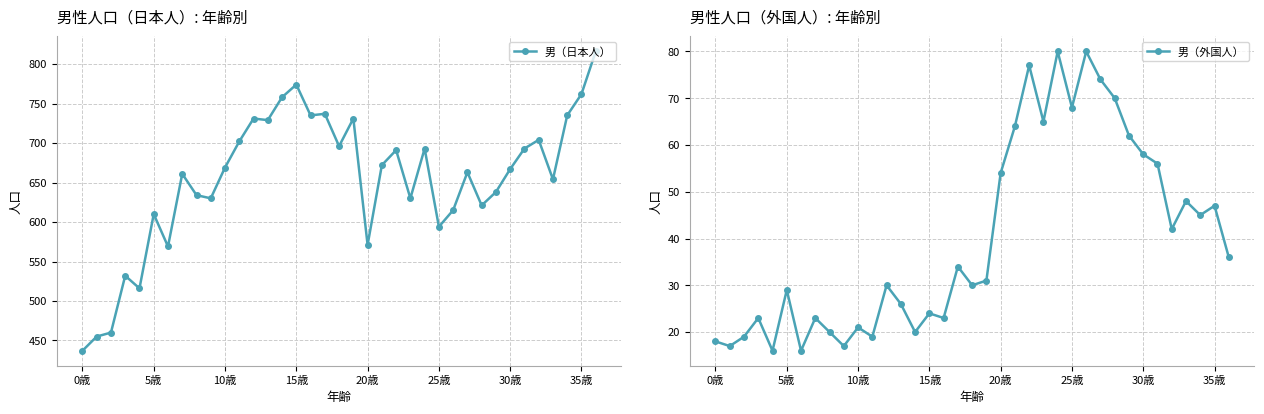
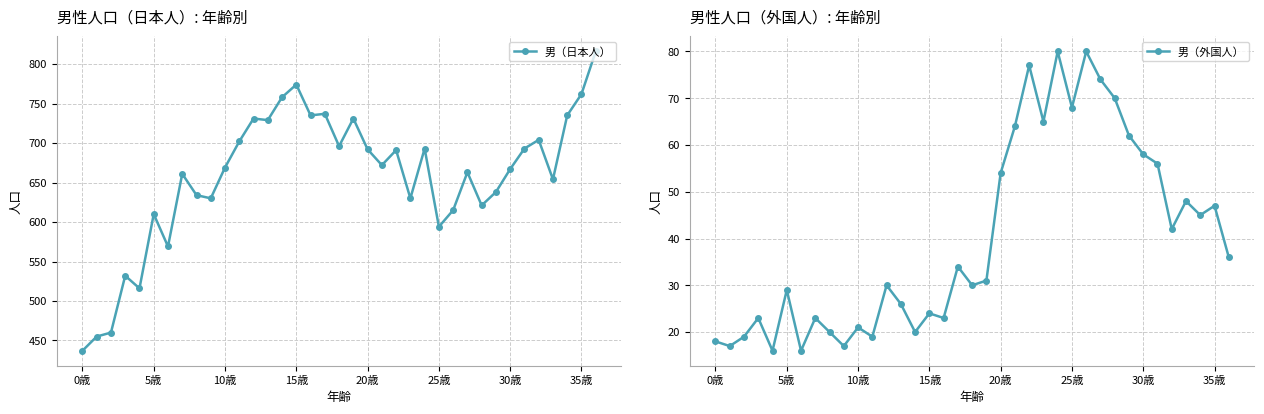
  {
    "男性人口（日本人）: 年齢別": {
      "0歳": 440,
      "5歳": 610,
      "10歳": 670,
      "15歳": 770,
-     "20歳": 570,
+     "20歳": 690,
      "25歳": 590,
      "30歳": 670,
      "35歳": 760
    },
    "男性人口（外国人）: 年齢別": {
      "0歳": 18,
      "5歳": 29,
      "10歳": 21,
      "15歳": 24,
      "20歳": 54,
      "25歳": 68,
      "30歳": 58,
      "35歳": 47
    }
  }
